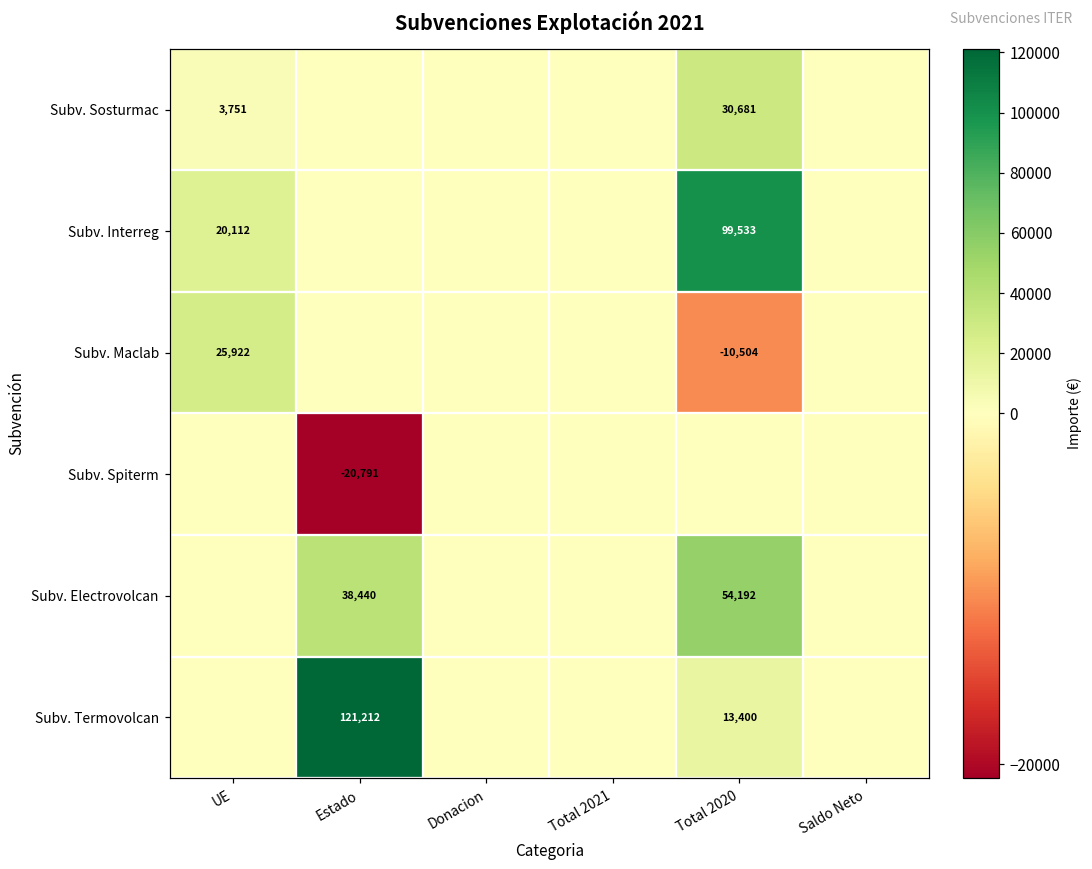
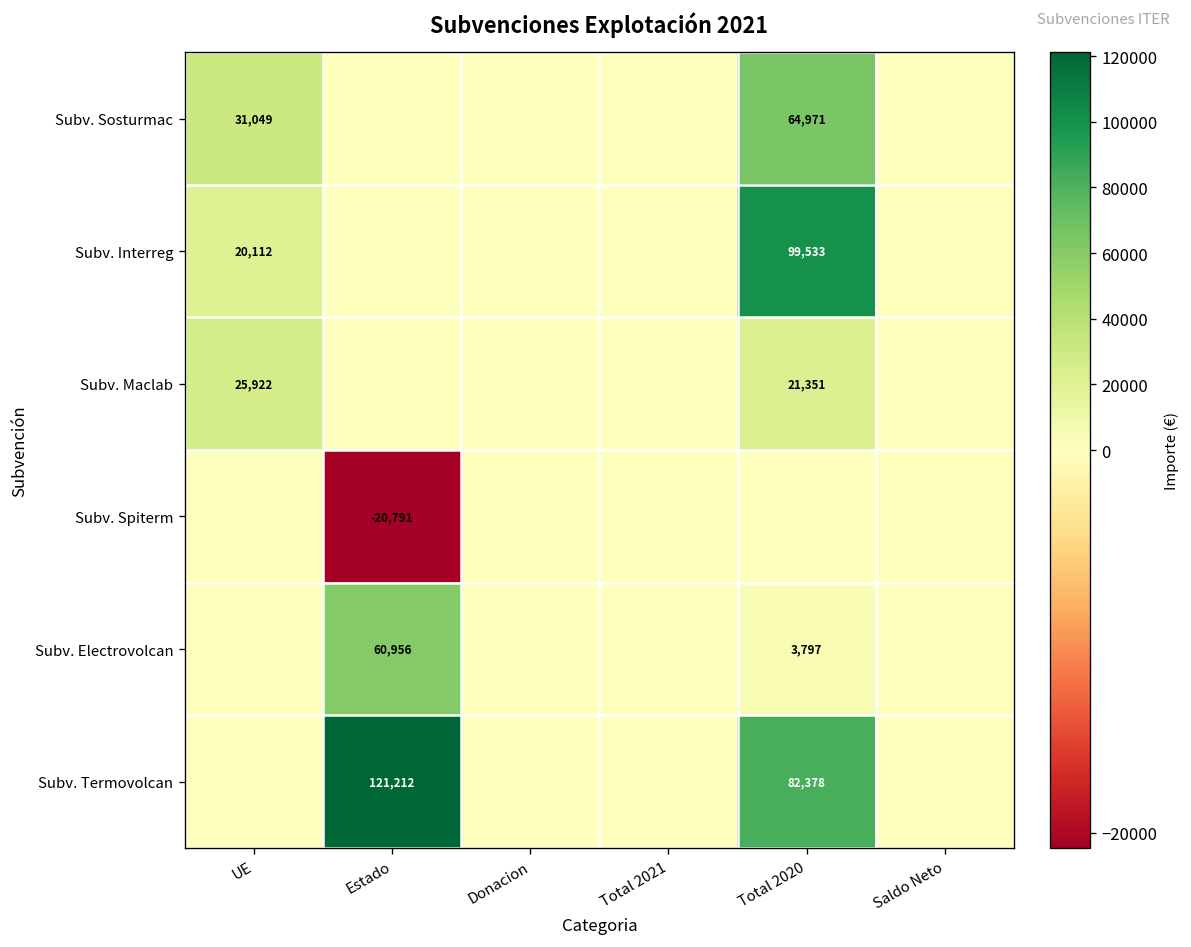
  {
    "Subv. Sosturmac": {
-     "UE": "3,751",
-     "Total 2020": "30,681"
+     "UE": "31,049",
+     "Total 2020": "64,971"
    },
    "Subv. Interreg": {
      "UE": "20,112",
      "Total 2020": "99,533"
    },
    "Subv. Maclab": {
      "UE": "25,922",
-     "Total 2020": "-10,504"
+     "Total 2020": "21,351"
    },
    "Subv. Spiterm": {
      "Estado": "-20,791"
    },
    "Subv. Electrovolcan": {
-     "Estado": "38,440",
-     "Total 2020": "54,192"
+     "Estado": "60,956",
+     "Total 2020": "3,797"
    },
    "Subv. Termovolcan": {
      "Estado": "121,212",
-     "Total 2020": "13,400"
+     "Total 2020": "82,378"
    }
  }
